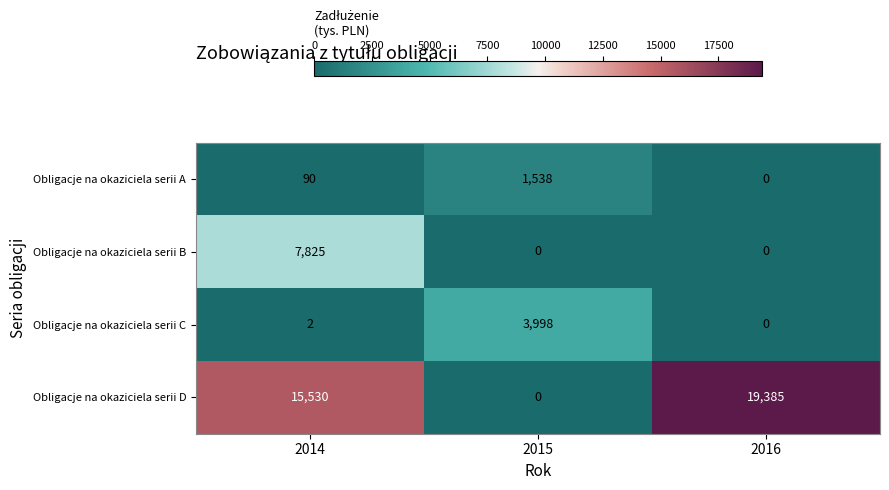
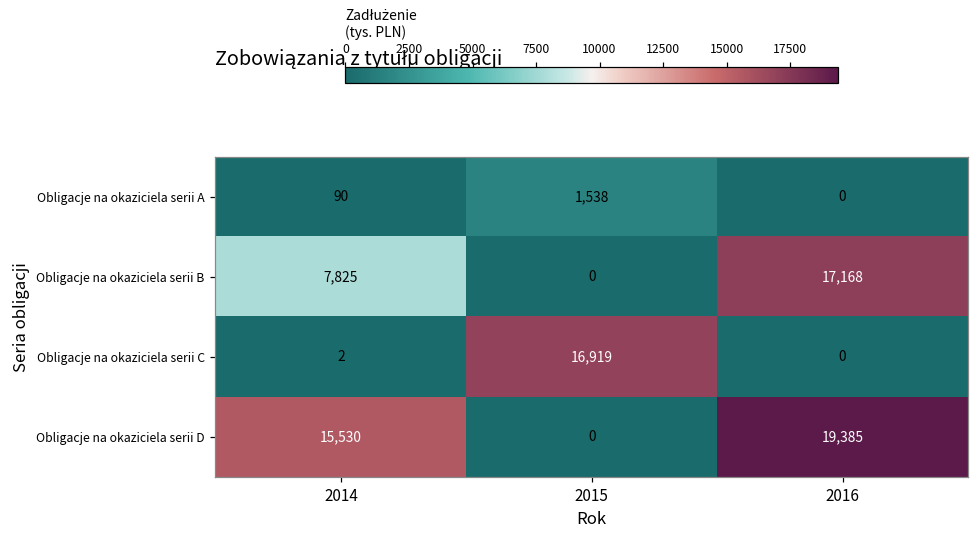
  {
    "Obligacje na okaziciela serii A": {
      "2014": "90",
      "2015": "1,538",
      "2016": "0"
    },
    "Obligacje na okaziciela serii B": {
      "2014": "7,825",
      "2015": "0",
-     "2016": "0"
+     "2016": "17,168"
    },
    "Obligacje na okaziciela serii C": {
      "2014": "2",
-     "2015": "3,998",
+     "2015": "16,919",
      "2016": "0"
    },
    "Obligacje na okaziciela serii D": {
      "2014": "15,530",
      "2015": "0",
      "2016": "19,385"
    }
  }
